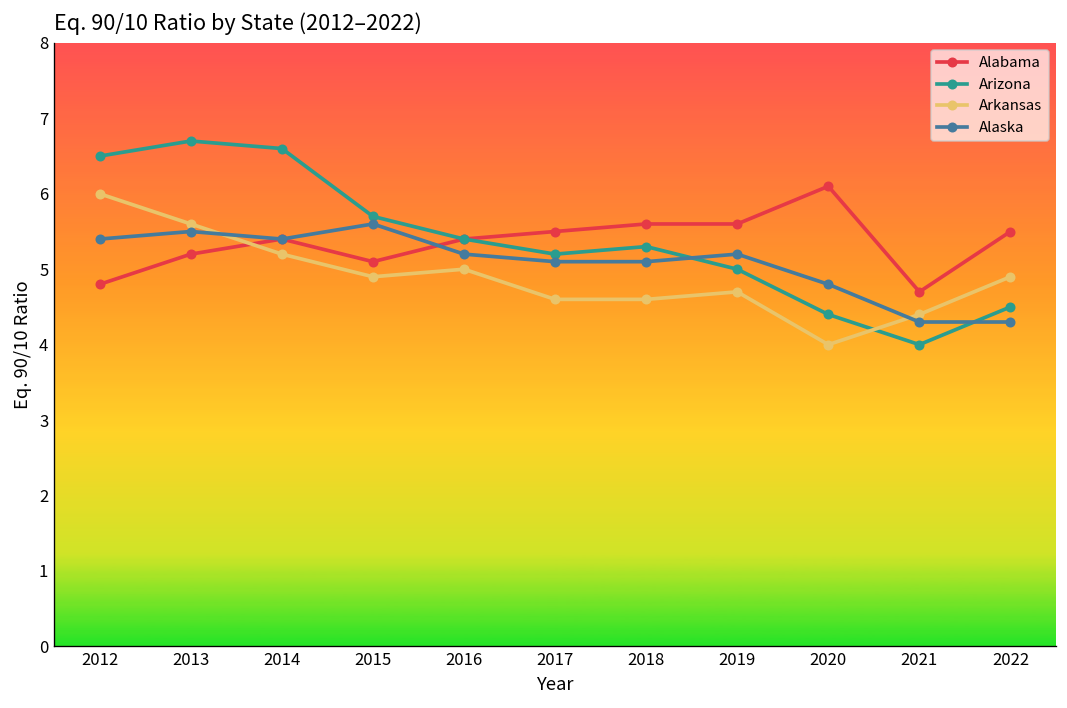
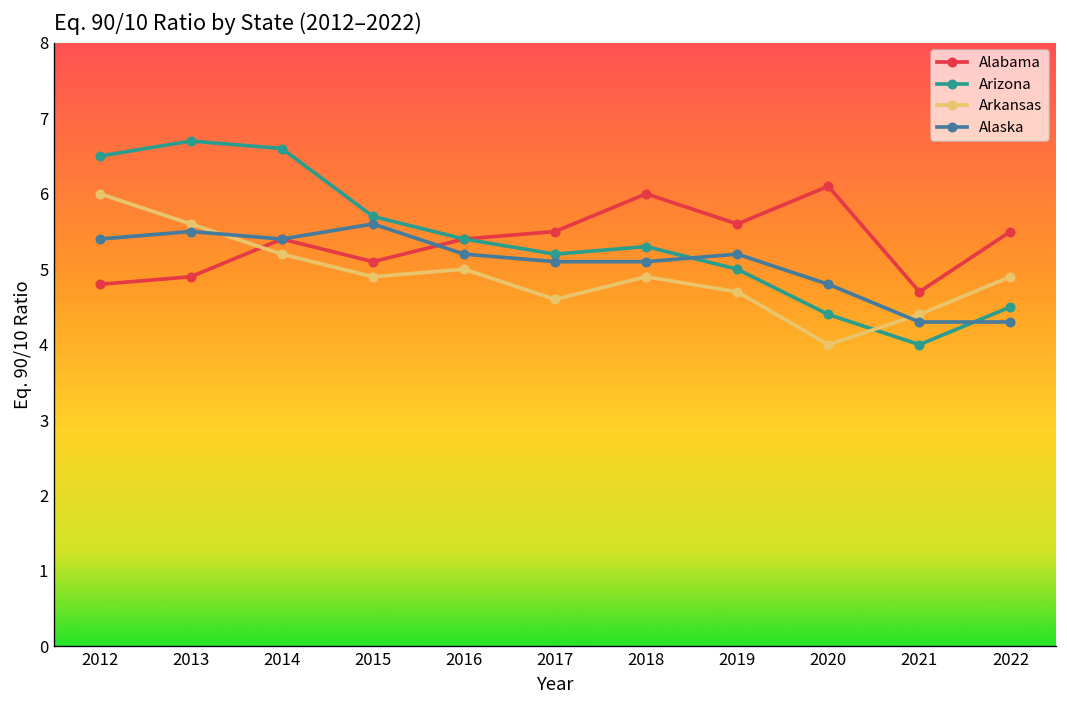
  {
    "Alabama": {
      "2012": 4.8,
-     "2013": 5.2,
+     "2013": 4.9,
      "2015": 5.1,
      "2017": 5.5,
-     "2018": 5.6,
+     "2018": 6.0,
      "2019": 5.6,
      "2020": 6.1,
      "2021": 4.7,
      "2022": 5.5
    },
    "Arkansas": {
      "2012": 6.0,
      "2013": 5.6,
      "2014": 5.2,
      "2015": 4.9,
      "2016": 5.0,
      "2017": 4.6,
-     "2018": 4.6,
+     "2018": 4.9,
      "2019": 4.7,
      "2020": 4.0,
      "2021": 4.4,
      "2022": 4.9
    }
  }
